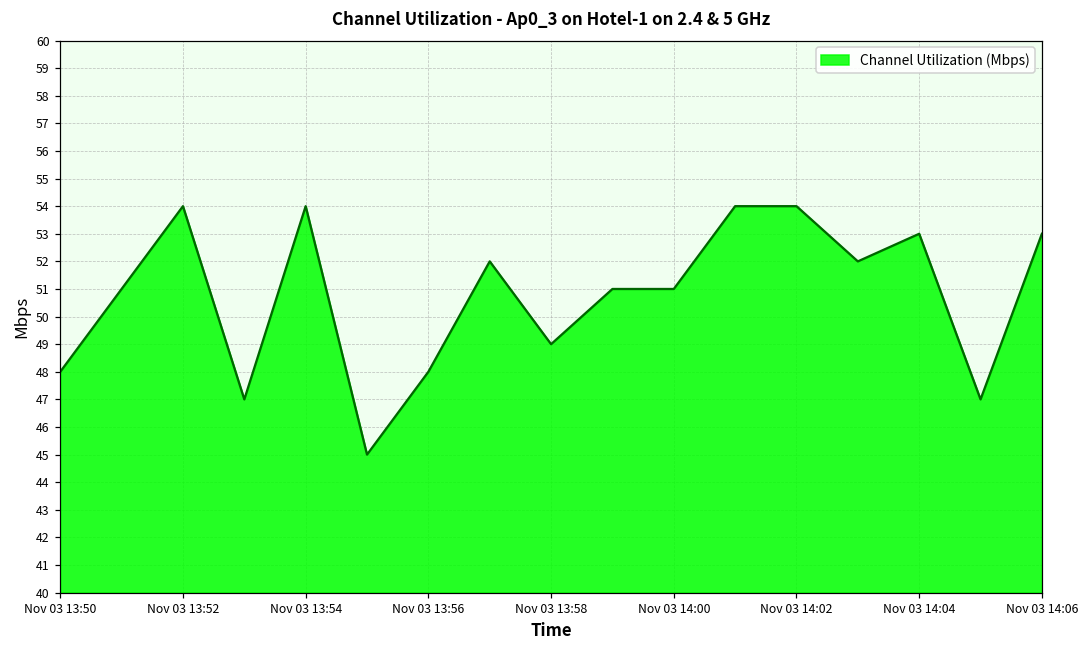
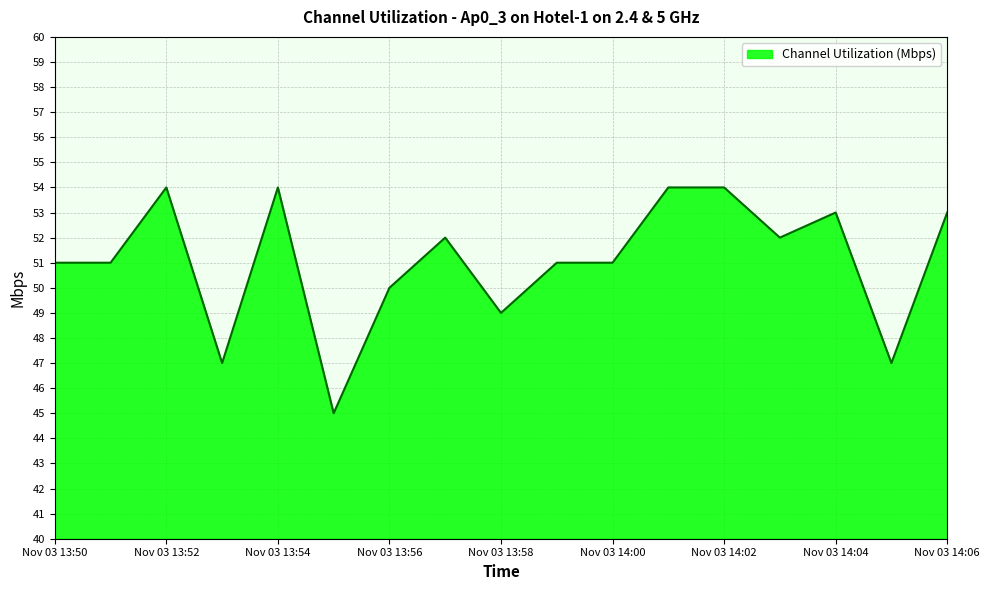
  {
-   "Nov 03 13:50": 48,
+   "Nov 03 13:50": 51,
    "Nov 03 13:52": 54,
    "Nov 03 13:54": 54,
-   "Nov 03 13:56": 48,
+   "Nov 03 13:56": 50,
    "Nov 03 13:58": 49,
    "Nov 03 14:00": 51,
    "Nov 03 14:02": 54,
    "Nov 03 14:04": 53,
    "Nov 03 14:06": 53
  }
